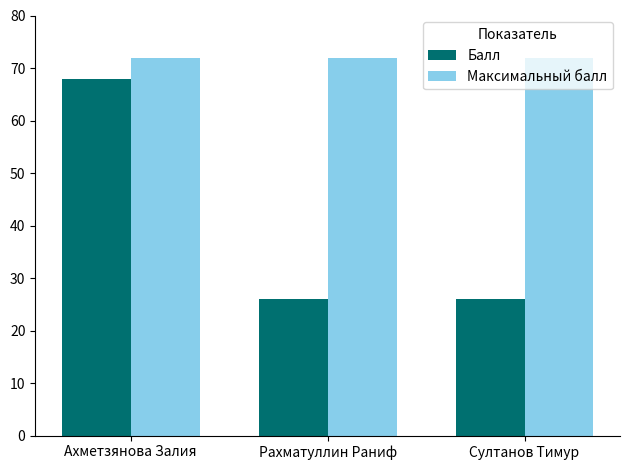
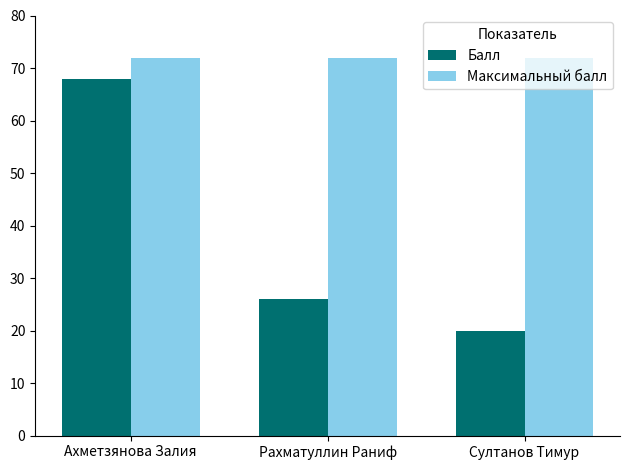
  {
    "Балл": {
      "Ахметзянова Залия": 68,
      "Рахматуллин Раниф": 26,
-     "Султанов Тимур": 26
+     "Султанов Тимур": 20
    },
    "Максимальный балл": {
      "Ахметзянова Залия": 72,
      "Рахматуллин Раниф": 72
    }
  }
